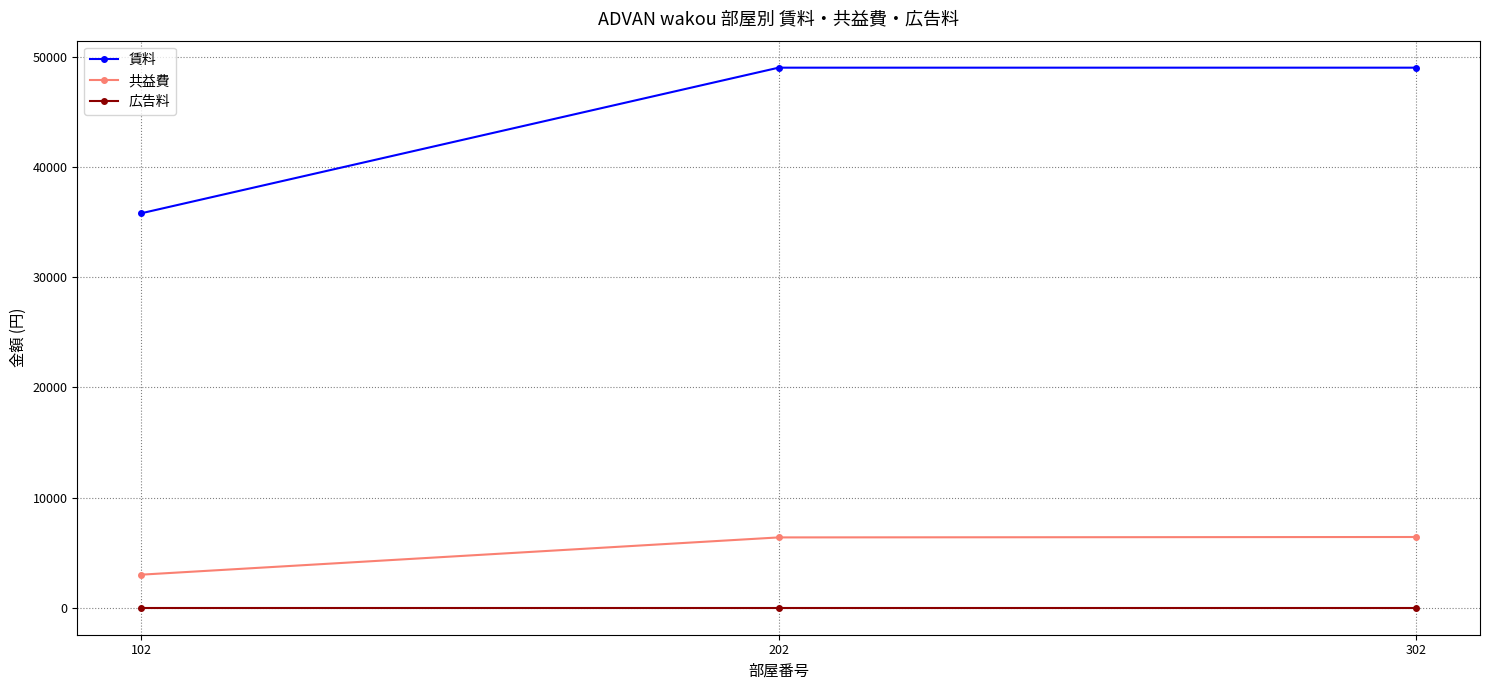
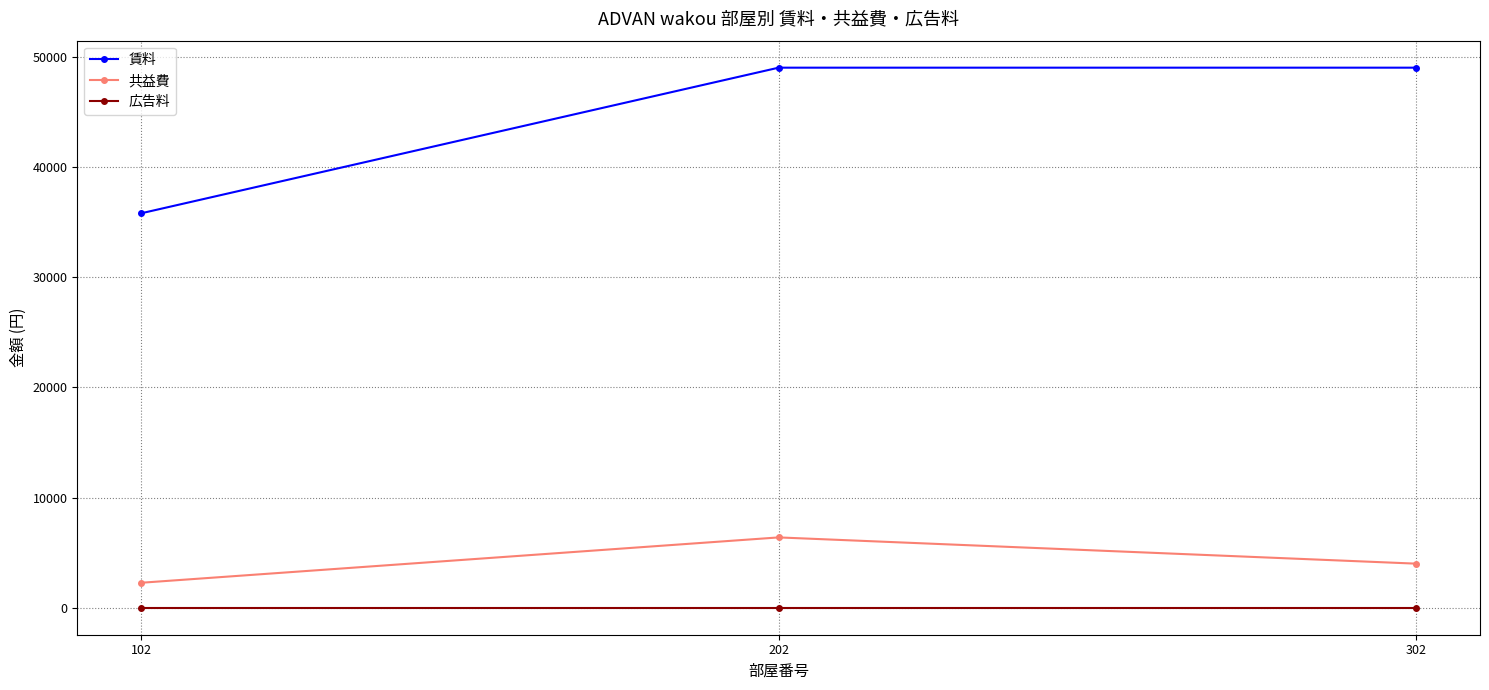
  {
    "賃料": {
      "102": 35800,
      "202": 49000,
      "302": 49000
    },
    "共益費": {
-     "102": 3000,
+     "102": 2300,
      "202": 6400,
-     "302": 6400
+     "302": 4000
    },
    "広告料": {
      "102": 0,
      "202": 0,
      "302": 0
    }
  }
